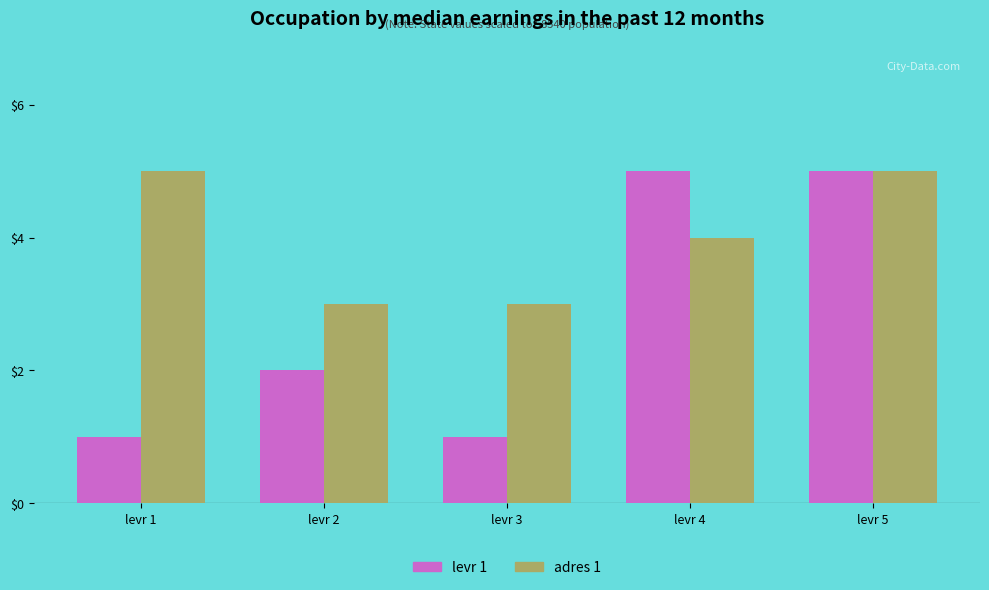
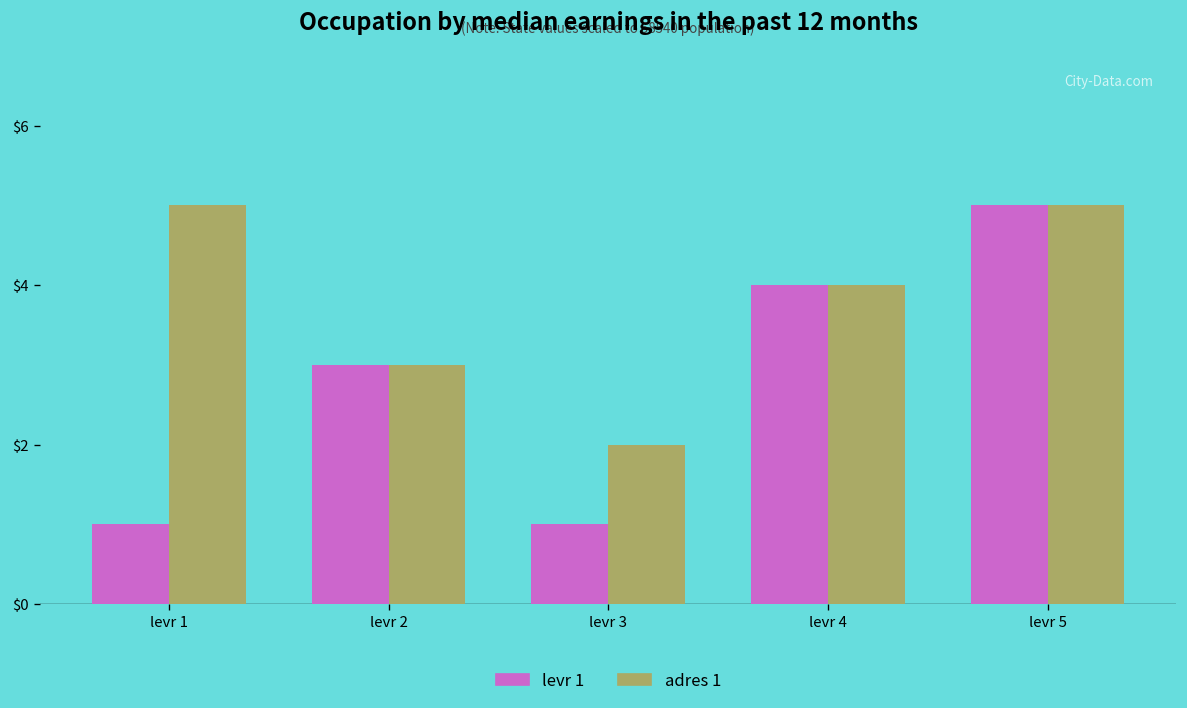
  {
    "levr 1": {
      "levr 1": "$1",
-     "levr 2": "$2",
+     "levr 2": "$3",
      "levr 3": "$1",
-     "levr 4": "$5",
+     "levr 4": "$4",
      "levr 5": "$5"
    },
    "adres 1": {
      "levr 1": "$5",
      "levr 2": "$3",
-     "levr 3": "$3",
+     "levr 3": "$2",
      "levr 4": "$4",
      "levr 5": "$5"
    }
  }
